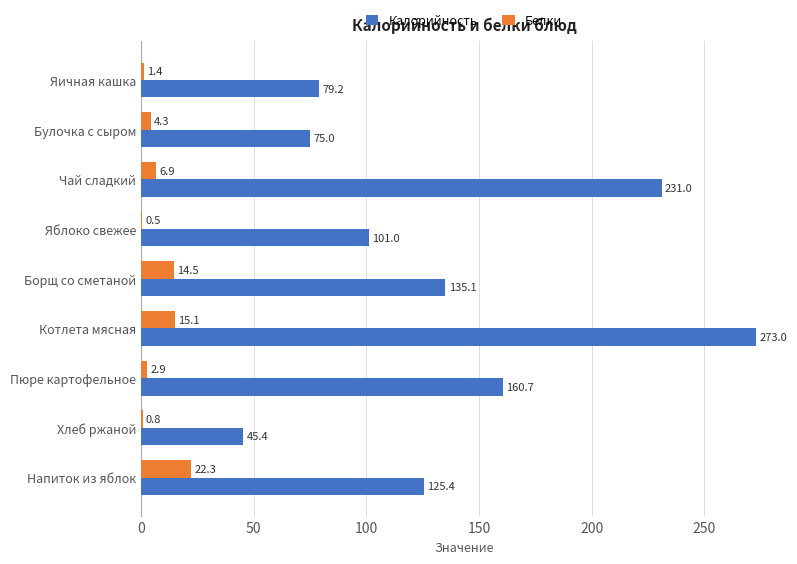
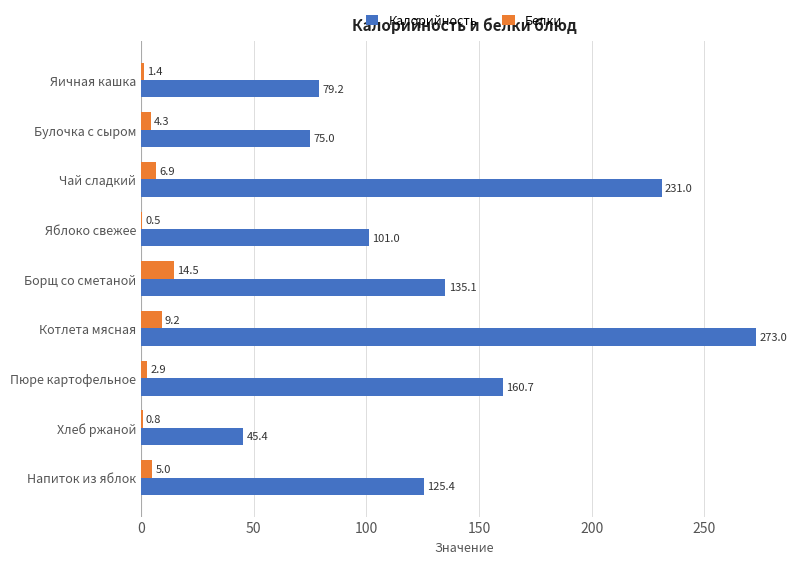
  {
    "Калорийность": {
      "Яичная кашка": 79.2,
      "Булочка с сыром": 75.0,
      "Чай сладкий": 231.0,
      "Яблоко свежее": 101.0,
      "Борщ со сметаной": 135.1,
      "Котлета мясная": 273.0,
      "Пюре картофельное": 160.7,
      "Хлеб ржаной": 45.4,
      "Напиток из яблок": 125.4
    },
    "Белки": {
      "Яичная кашка": 1.4,
      "Булочка с сыром": 4.3,
      "Чай сладкий": 6.9,
      "Яблоко свежее": 0.5,
      "Борщ со сметаной": 14.5,
-     "Котлета мясная": 15.1,
+     "Котлета мясная": 9.2,
      "Пюре картофельное": 2.9,
      "Хлеб ржаной": 0.8,
-     "Напиток из яблок": 22.3
+     "Напиток из яблок": 5.0
    }
  }
